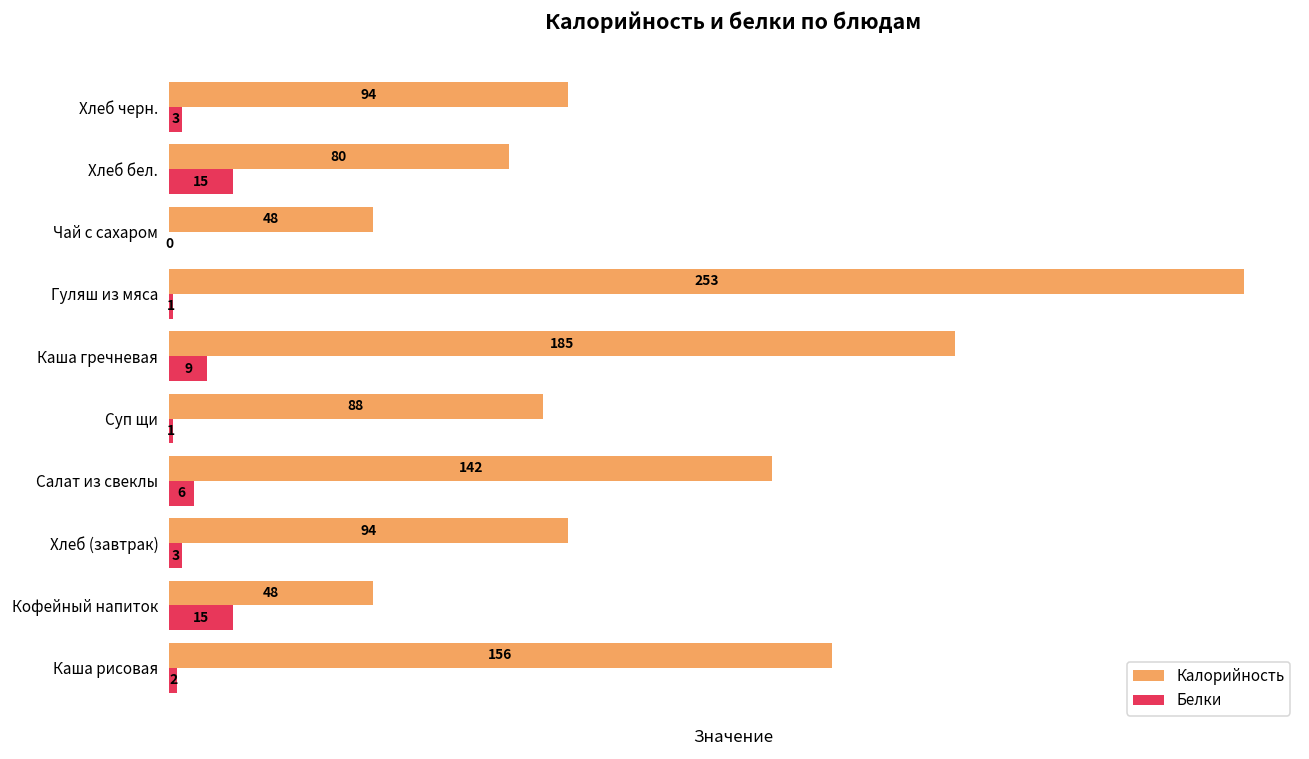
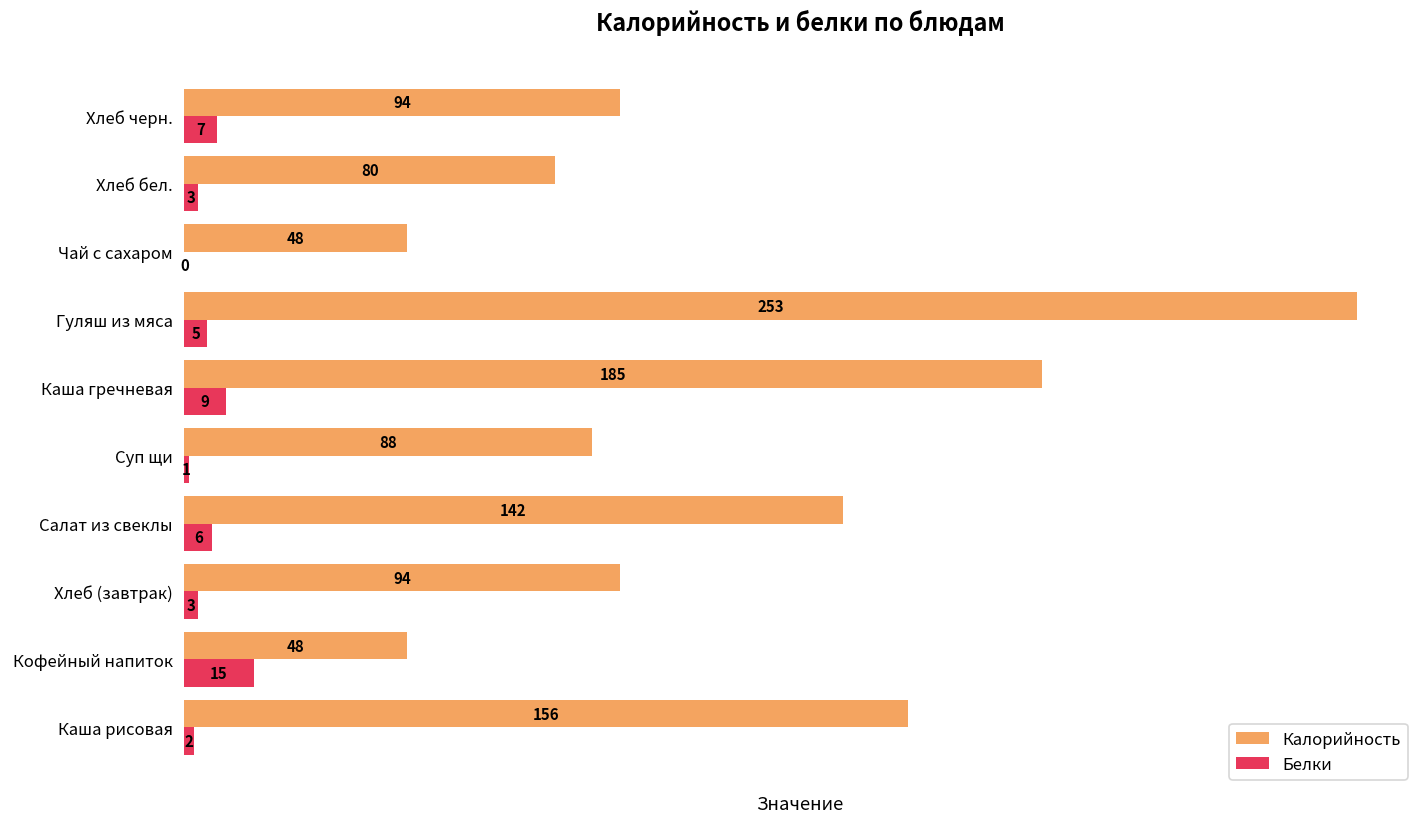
  {
    "Калорийность": {
      "Хлеб черн.": 94,
      "Хлеб бел.": 80,
      "Чай с сахаром": 48,
      "Гуляш из мяса": 253,
      "Каша гречневая": 185,
      "Суп щи": 88,
      "Салат из свеклы": 142,
      "Хлеб (завтрак)": 94,
      "Кофейный напиток": 48,
      "Каша рисовая": 156
    },
    "Белки": {
-     "Хлеб черн.": 3,
-     "Хлеб бел.": 15,
+     "Хлеб черн.": 7,
+     "Хлеб бел.": 3,
      "Чай с сахаром": 0,
-     "Гуляш из мяса": 1,
+     "Гуляш из мяса": 5,
      "Каша гречневая": 9,
      "Суп щи": 1,
      "Салат из свеклы": 6,
      "Хлеб (завтрак)": 3,
      "Кофейный напиток": 15,
      "Каша рисовая": 2
    }
  }
